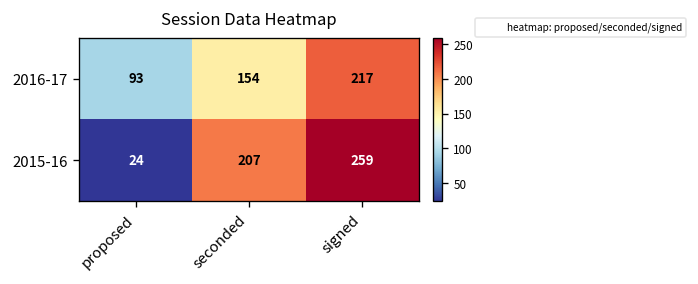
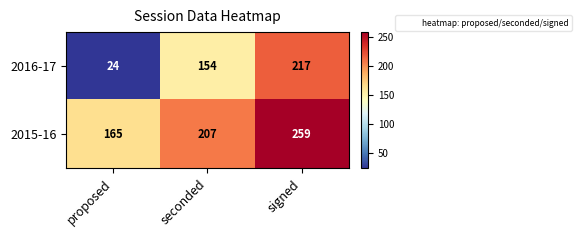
  {
    "2016-17": {
-     "proposed": 93,
+     "proposed": 24,
      "seconded": 154,
      "signed": 217
    },
    "2015-16": {
-     "proposed": 24,
+     "proposed": 165,
      "seconded": 207,
      "signed": 259
    }
  }
